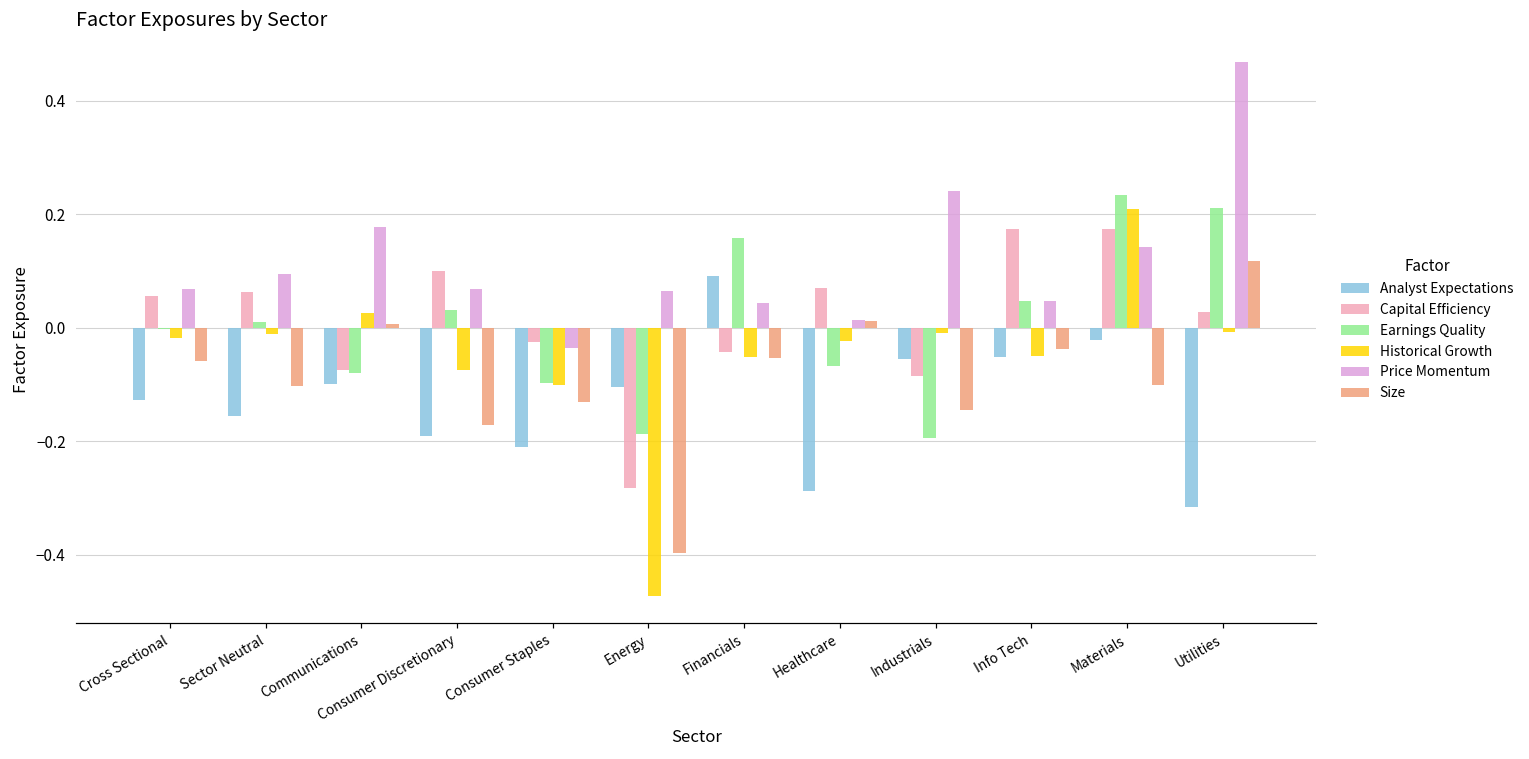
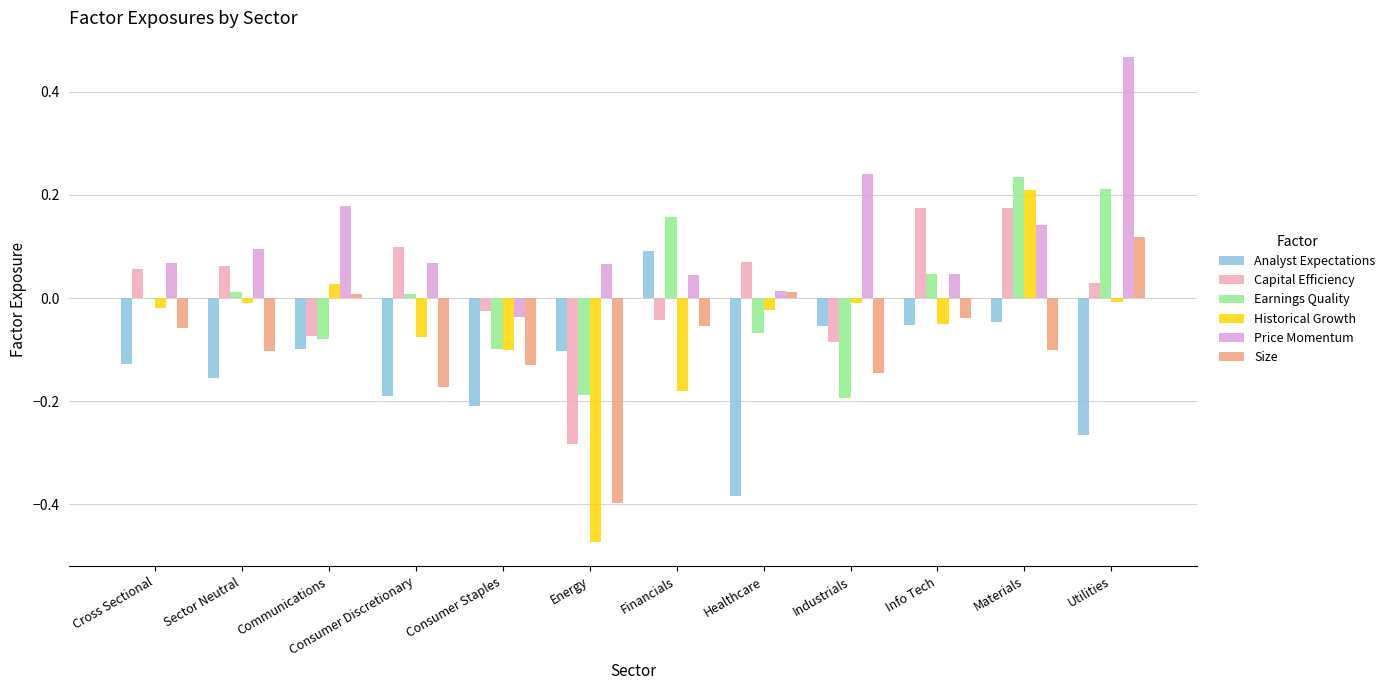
  {
    "Analyst Expectations": {
      "Cross Sectional": -0.13,
      "Sector Neutral": -0.15,
      "Communications": -0.10,
      "Consumer Discretionary": -0.19,
      "Consumer Staples": -0.21,
      "Energy": -0.10,
      "Financials": 0.09,
-     "Healthcare": -0.29,
+     "Healthcare": -0.38,
      "Industrials": -0.05,
      "Info Tech": -0.05,
-     "Materials": -0.02,
-     "Utilities": -0.31
+     "Materials": -0.05,
+     "Utilities": -0.27
    },
    "Earnings Quality": {
      "Sector Neutral": 0.01,
      "Communications": -0.08,
-     "Consumer Discretionary": 0.03,
+     "Consumer Discretionary": 0.01,
      "Consumer Staples": -0.10,
      "Energy": -0.19,
      "Financials": 0.16,
      "Healthcare": -0.07,
      "Industrials": -0.19,
      "Info Tech": 0.05,
      "Materials": 0.23,
      "Utilities": 0.21
    },
    "Historical Growth": {
      "Cross Sectional": -0.02,
      "Sector Neutral": -0.01,
      "Communications": 0.03,
      "Consumer Discretionary": -0.07,
      "Consumer Staples": -0.10,
      "Energy": -0.47,
-     "Financials": -0.05,
+     "Financials": -0.18,
      "Healthcare": -0.02,
      "Industrials": -0.01,
      "Info Tech": -0.05,
      "Materials": 0.21,
      "Utilities": -0.01
    },
    "Size": {
      "Cross Sectional": -0.06,
      "Sector Neutral": -0.10,
      "Communications": 0.01,
      "Consumer Discretionary": -0.17,
      "Consumer Staples": -0.13,
      "Energy": -0.40,
      "Financials": -0.05,
      "Healthcare": 0.01,
      "Industrials": -0.14,
      "Info Tech": -0.04,
      "Materials": -0.10,
      "Utilities": 0.12
    }
  }
